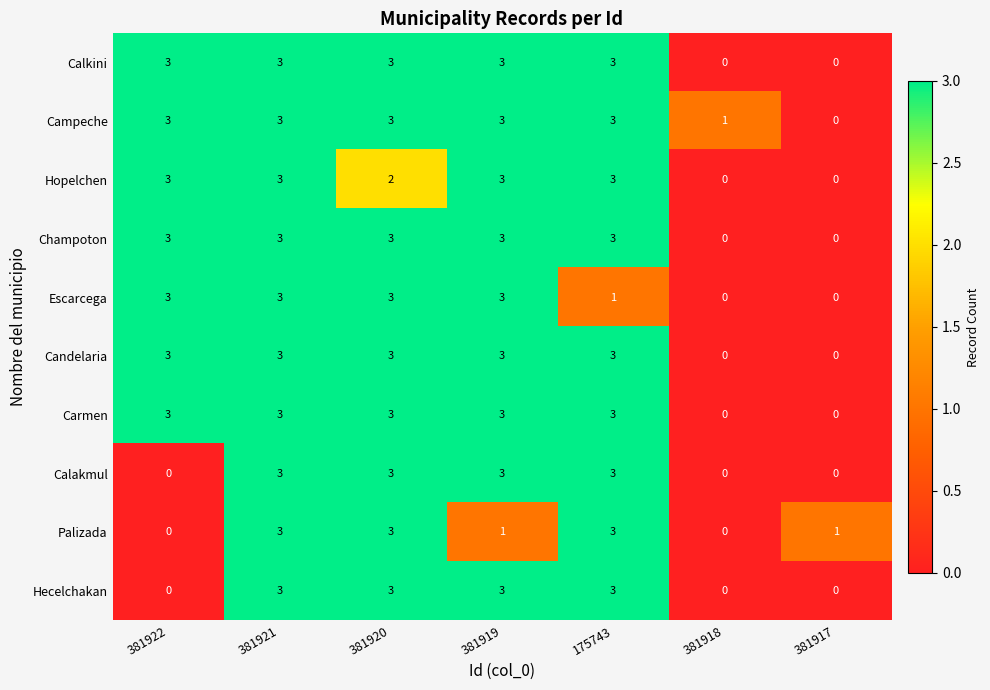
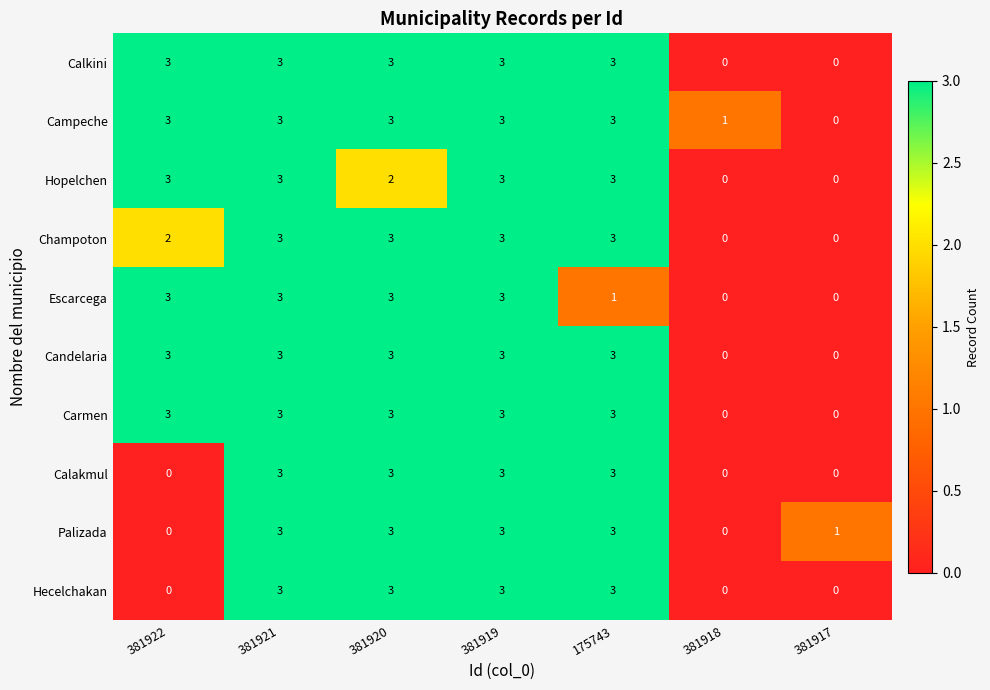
  {
    "Calkini": {
      "381922": 3,
      "381921": 3,
      "381920": 3,
      "381919": 3,
      "175743": 3,
      "381918": 0,
      "381917": 0
    },
    "Campeche": {
      "381922": 3,
      "381921": 3,
      "381920": 3,
      "381919": 3,
      "175743": 3,
      "381918": 1,
      "381917": 0
    },
    "Hopelchen": {
      "381922": 3,
      "381921": 3,
      "381920": 2,
      "381919": 3,
      "175743": 3,
      "381918": 0,
      "381917": 0
    },
    "Champoton": {
-     "381922": 3,
+     "381922": 2,
      "381921": 3,
      "381920": 3,
      "381919": 3,
      "175743": 3,
      "381918": 0,
      "381917": 0
    },
    "Escarcega": {
      "381922": 3,
      "381921": 3,
      "381920": 3,
      "381919": 3,
      "175743": 1,
      "381918": 0,
      "381917": 0
    },
    "Candelaria": {
      "381922": 3,
      "381921": 3,
      "381920": 3,
      "381919": 3,
      "175743": 3,
      "381918": 0,
      "381917": 0
    },
    "Carmen": {
      "381922": 3,
      "381921": 3,
      "381920": 3,
      "381919": 3,
      "175743": 3,
      "381918": 0,
      "381917": 0
    },
    "Calakmul": {
      "381922": 0,
      "381921": 3,
      "381920": 3,
      "381919": 3,
      "175743": 3,
      "381918": 0,
      "381917": 0
    },
    "Palizada": {
      "381922": 0,
      "381921": 3,
      "381920": 3,
-     "381919": 1,
+     "381919": 3,
      "175743": 3,
      "381918": 0,
      "381917": 1
    },
    "Hecelchakan": {
      "381922": 0,
      "381921": 3,
      "381920": 3,
      "381919": 3,
      "175743": 3,
      "381918": 0,
      "381917": 0
    }
  }
